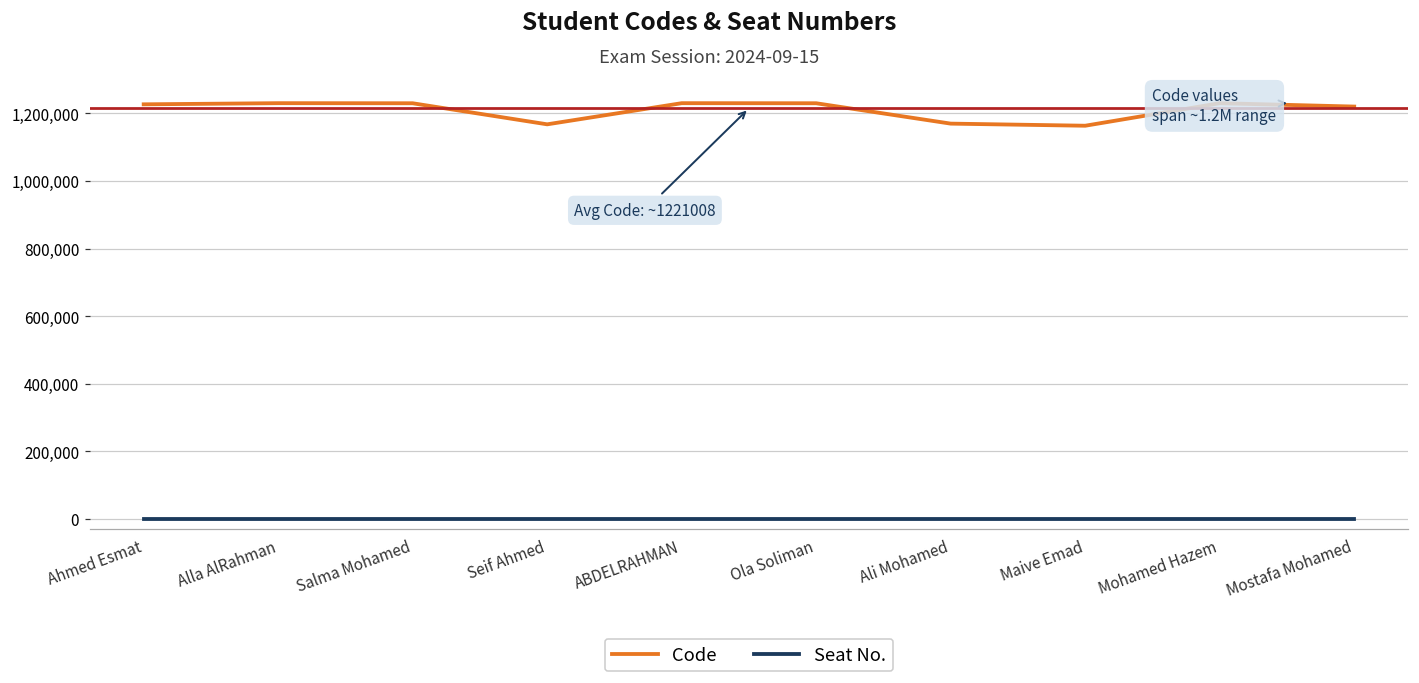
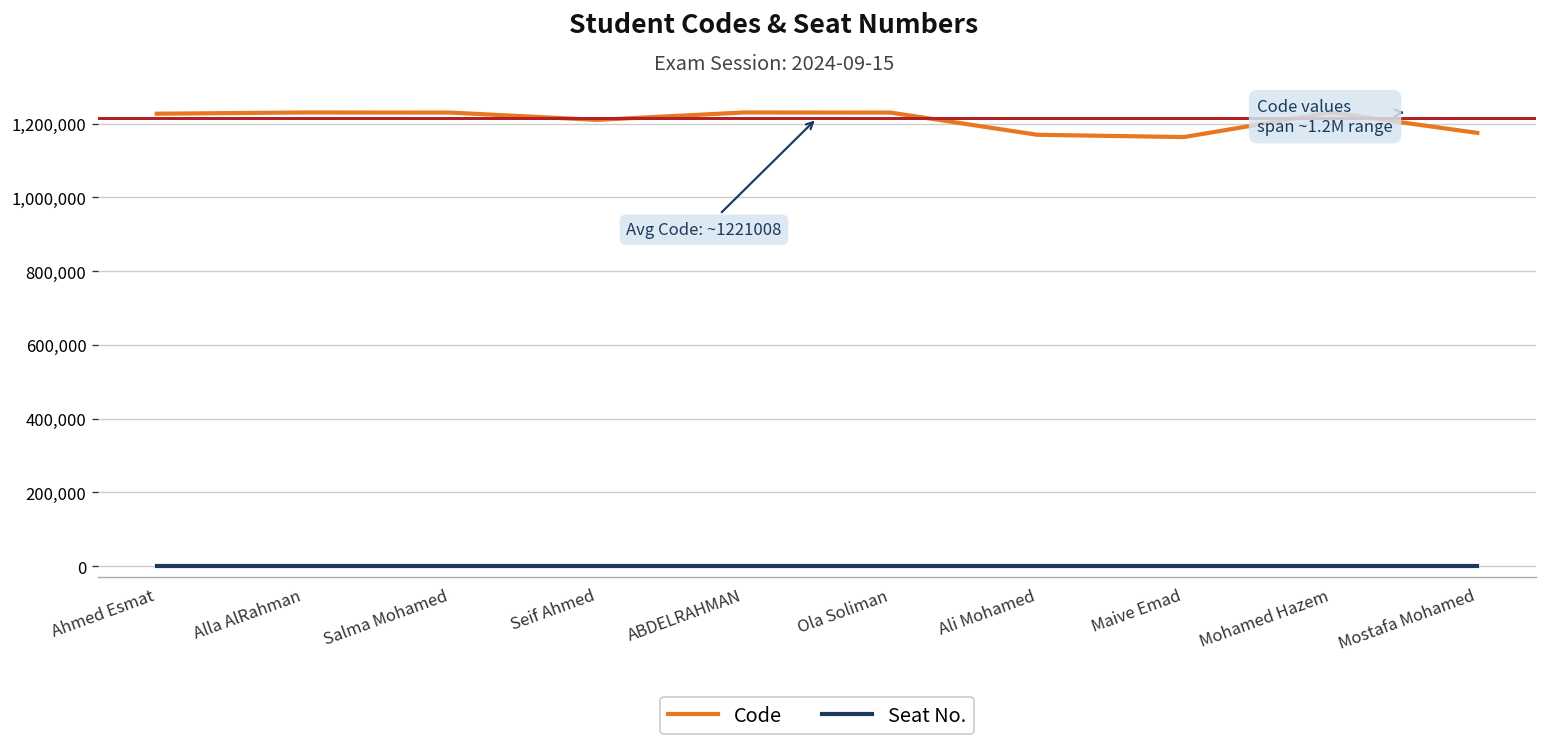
  {
    "Code": {
      "Ahmed Esmat": "1,230,000",
      "Alla AlRahman": "1,230,000",
      "Salma Mohamed": "1,230,000",
-     "Seif Ahmed": "1,170,000",
+     "Seif Ahmed": "1,210,000",
      "Ola Soliman": "1,230,000",
      "Ali Mohamed": "1,170,000",
      "Maive Emad": "1,160,000",
-     "Mostafa Mohamed": "1,220,000"
+     "Mostafa Mohamed": "1,170,000"
    },
    "Seat No.": {
      "Ahmed Esmat": "0",
      "Alla AlRahman": "0",
      "Salma Mohamed": "0",
      "Seif Ahmed": "0",
      "ABDELRAHMAN": "0",
      "Ola Soliman": "0",
      "Ali Mohamed": "0",
      "Maive Emad": "0",
      "Mohamed Hazem": "0",
      "Mostafa Mohamed": "0"
    }
  }
